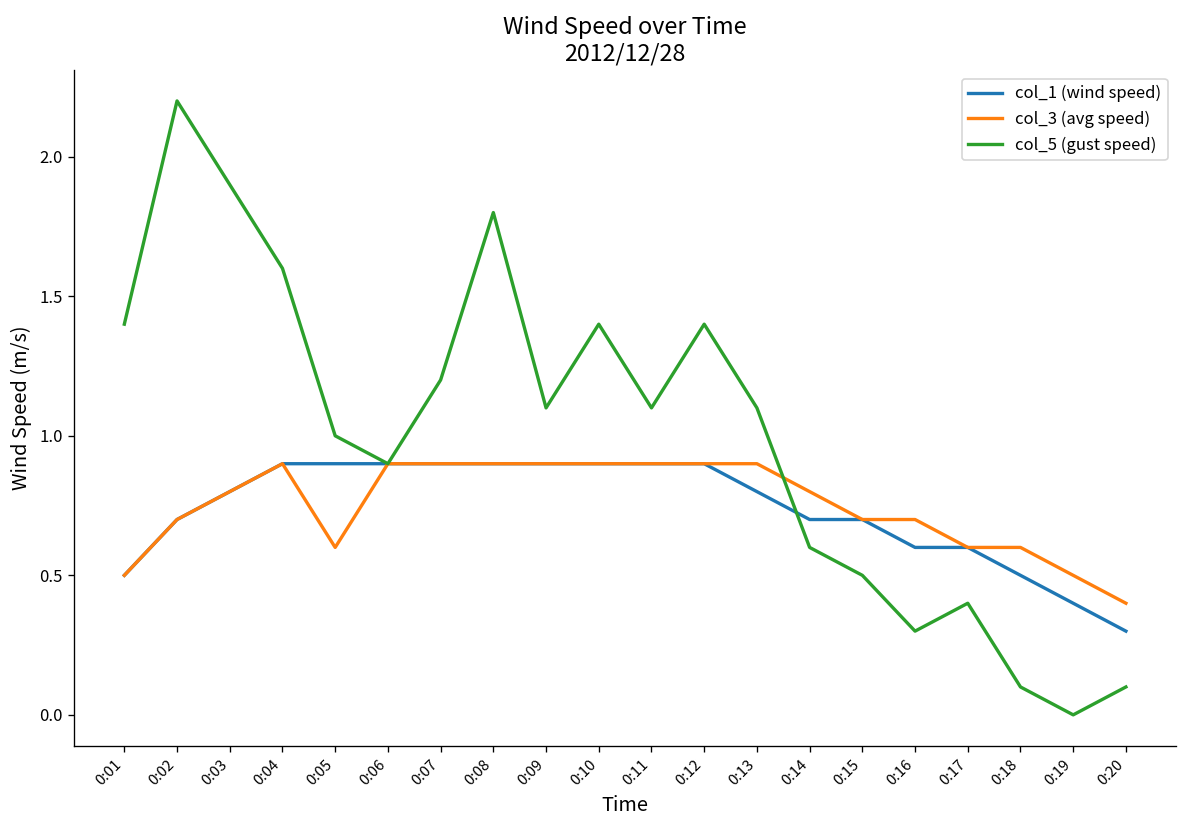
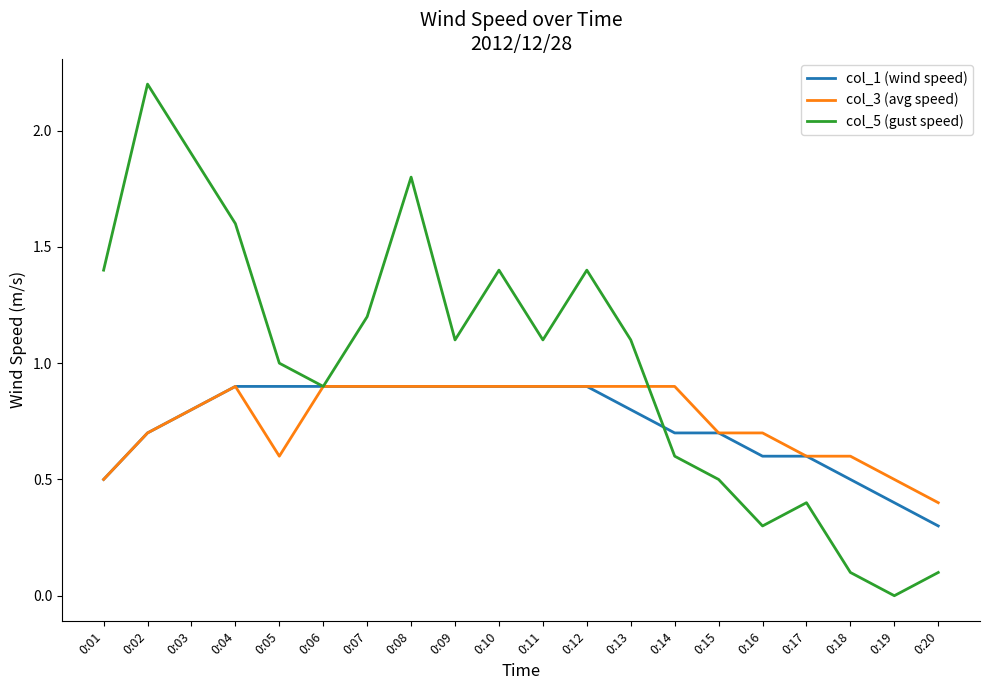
  {
    "col_1 (wind speed)": {
      "0:05": 0.9,
      "0:13": 0.8,
      "0:14": 0.7,
      "0:16": 0.6,
      "0:18": 0.5,
      "0:19": 0.4,
      "0:20": 0.3
    },
    "col_3 (avg speed)": {
      "0:05": 0.6,
      "0:13": 0.9,
-     "0:14": 0.8,
+     "0:14": 0.9,
      "0:16": 0.7,
      "0:18": 0.6,
      "0:19": 0.5,
      "0:20": 0.4
    },
    "col_5 (gust speed)": {
      "0:01": 1.4,
      "0:02": 2.2,
      "0:03": 1.9,
      "0:04": 1.6,
      "0:05": 1.0,
      "0:07": 1.2,
      "0:08": 1.8,
      "0:09": 1.1,
      "0:10": 1.4,
      "0:11": 1.1,
      "0:12": 1.4,
      "0:13": 1.1,
      "0:14": 0.6,
      "0:15": 0.5,
      "0:16": 0.3,
      "0:17": 0.4,
      "0:18": 0.1,
      "0:19": 0.0,
      "0:20": 0.1
    }
  }
